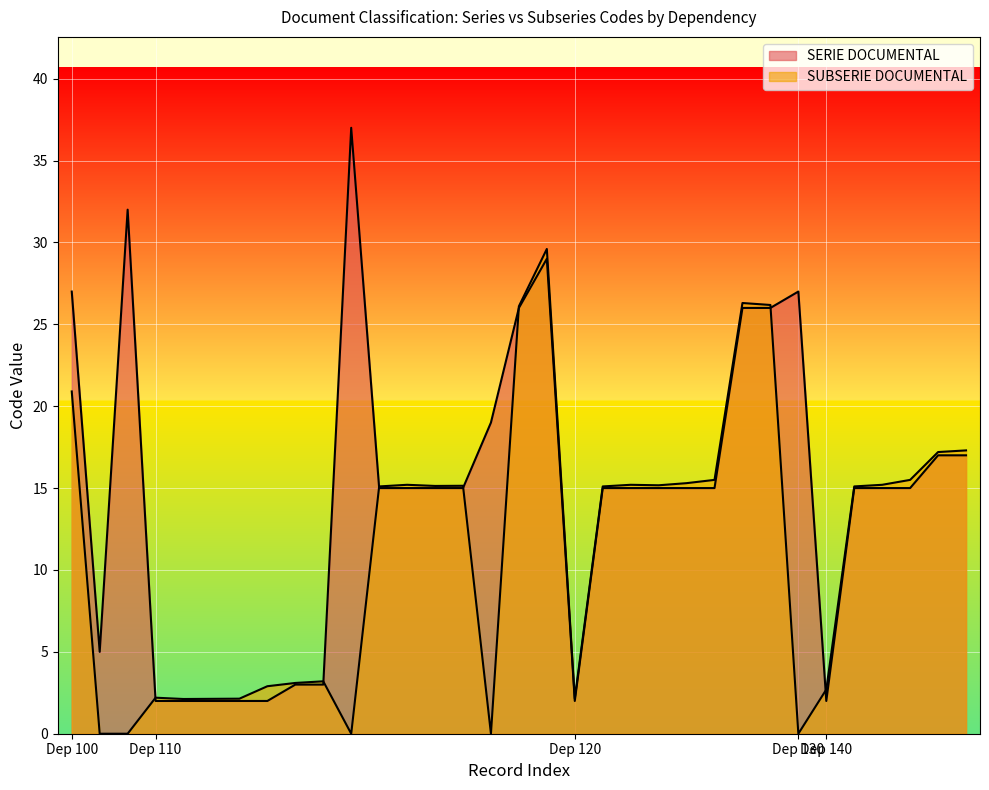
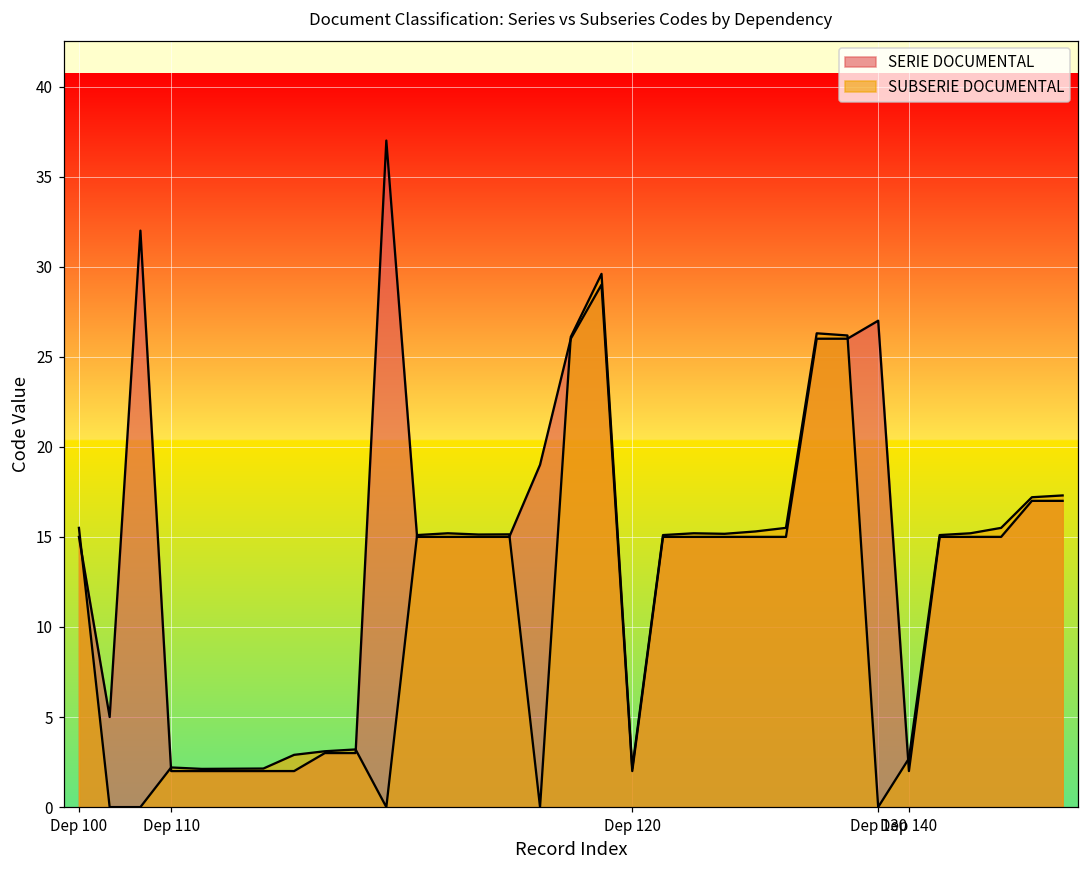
  {
    "SERIE DOCUMENTAL": {
-     "Dep 100": 27,
+     "Dep 100": 15,
      "Dep 110": 2
    },
    "SUBSERIE DOCUMENTAL": {
-     "Dep 100": 20.9,
+     "Dep 100": 15.5,
      "Dep 110": 2.2
    }
  }
